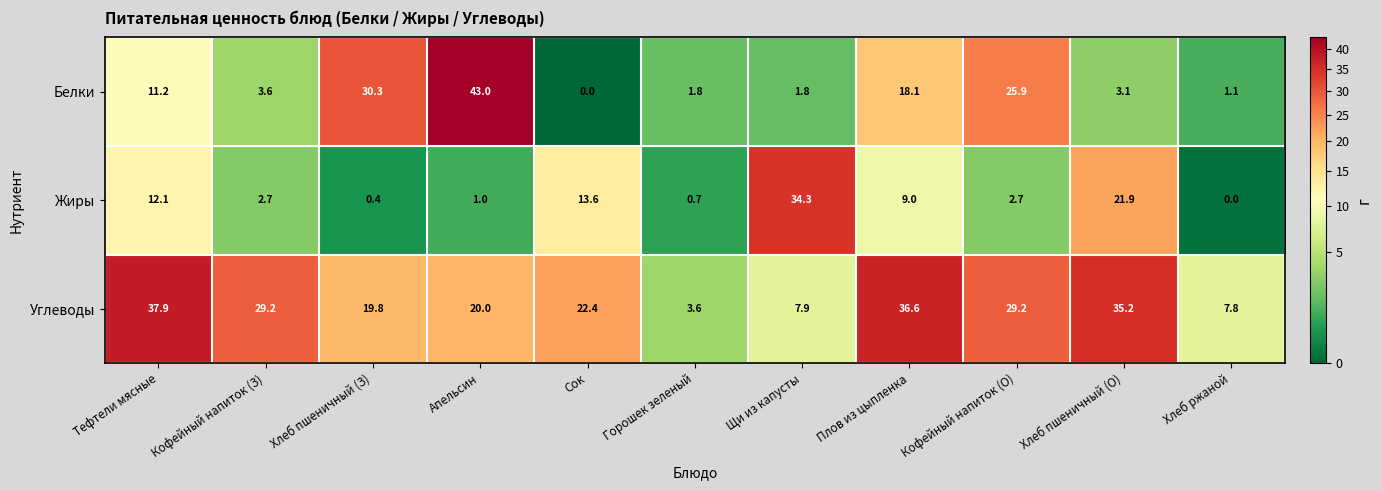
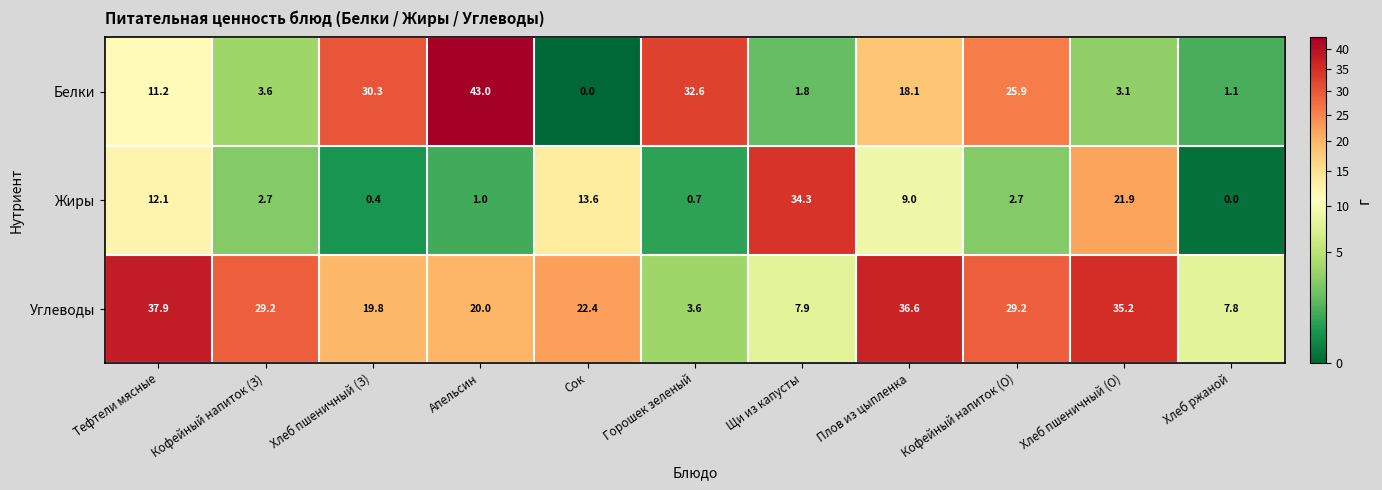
  {
    "Белки": {
      "Тефтели мясные": 11.2,
      "Кофейный напиток (З)": 3.6,
      "Хлеб пшеничный (З)": 30.3,
      "Апельсин": 43.0,
      "Сок": 0.0,
-     "Горошек зеленый": 1.8,
+     "Горошек зеленый": 32.6,
      "Щи из капусты": 1.8,
      "Плов из цыпленка": 18.1,
      "Кофейный напиток (О)": 25.9,
      "Хлеб пшеничный (О)": 3.1,
      "Хлеб ржаной": 1.1
    },
    "Жиры": {
      "Тефтели мясные": 12.1,
      "Кофейный напиток (З)": 2.7,
      "Хлеб пшеничный (З)": 0.4,
      "Апельсин": 1.0,
      "Сок": 13.6,
      "Горошек зеленый": 0.7,
      "Щи из капусты": 34.3,
      "Плов из цыпленка": 9.0,
      "Кофейный напиток (О)": 2.7,
      "Хлеб пшеничный (О)": 21.9,
      "Хлеб ржаной": 0.0
    },
    "Углеводы": {
      "Тефтели мясные": 37.9,
      "Кофейный напиток (З)": 29.2,
      "Хлеб пшеничный (З)": 19.8,
      "Апельсин": 20.0,
      "Сок": 22.4,
      "Горошек зеленый": 3.6,
      "Щи из капусты": 7.9,
      "Плов из цыпленка": 36.6,
      "Кофейный напиток (О)": 29.2,
      "Хлеб пшеничный (О)": 35.2,
      "Хлеб ржаной": 7.8
    }
  }
